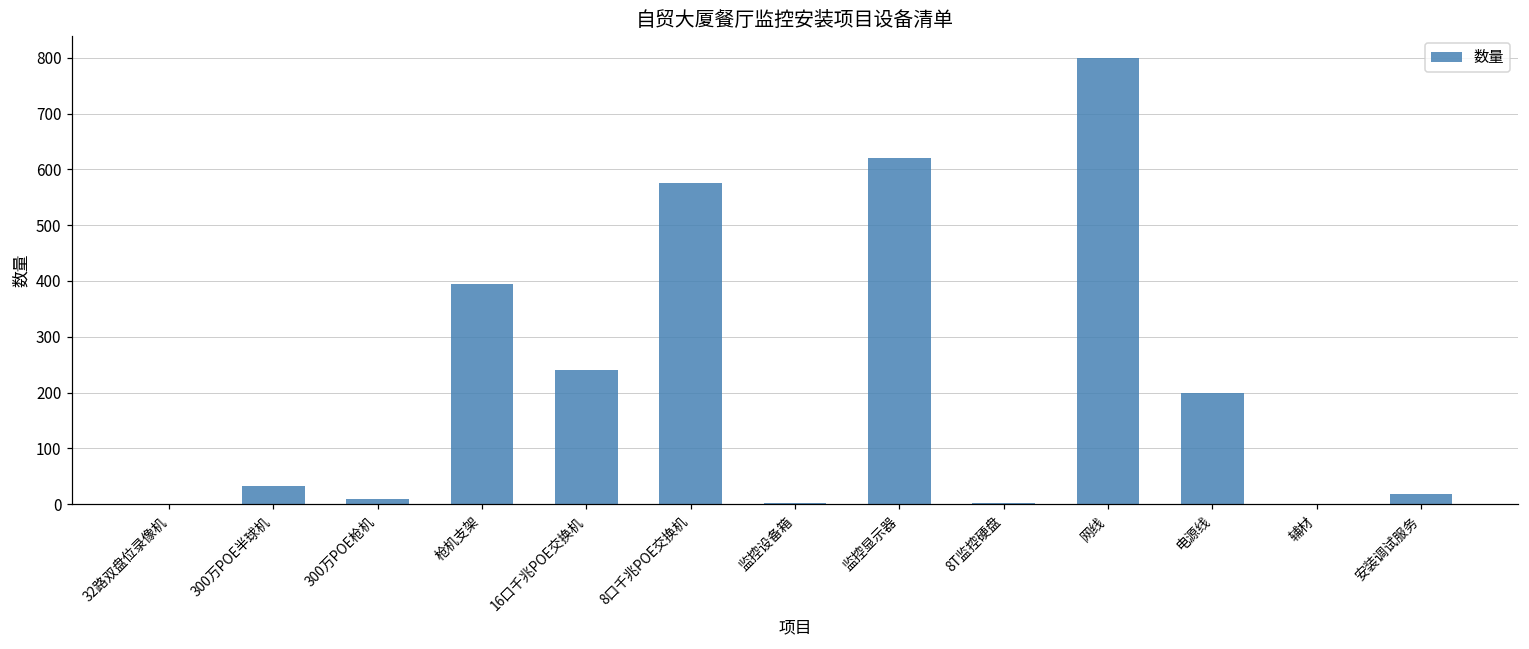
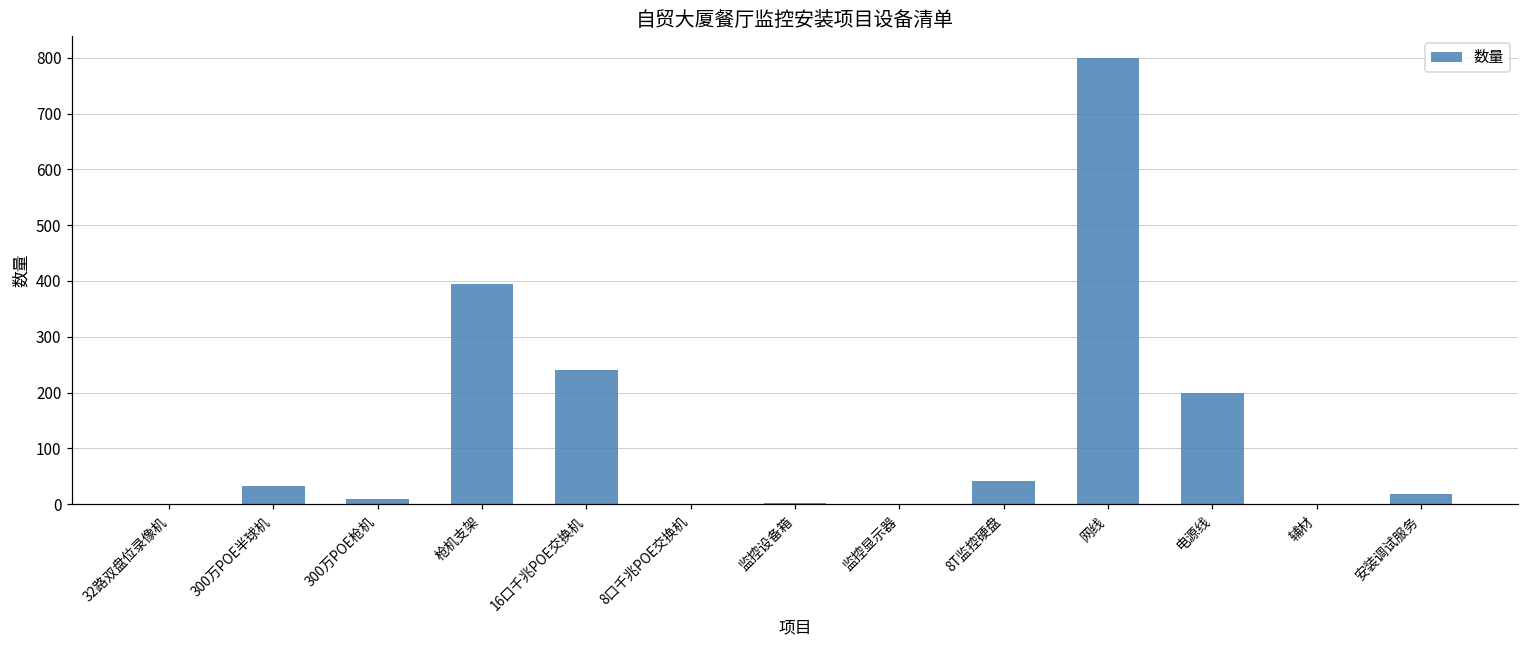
  {
    "300万POE半球机": 30,
    "300万POE枪机": 10,
    "枪机支架": 390,
    "16口千兆POE交换机": 240,
-   "8口千兆POE交换机": 580,
-   "监控显示器": 620,
-   "8T监控硬盘": 0,
+   "8口千兆POE交换机": 0,
+   "监控显示器": 0,
+   "8T监控硬盘": 40,
    "网线": 800,
    "电源线": 200,
    "安装调试服务": 20
  }
